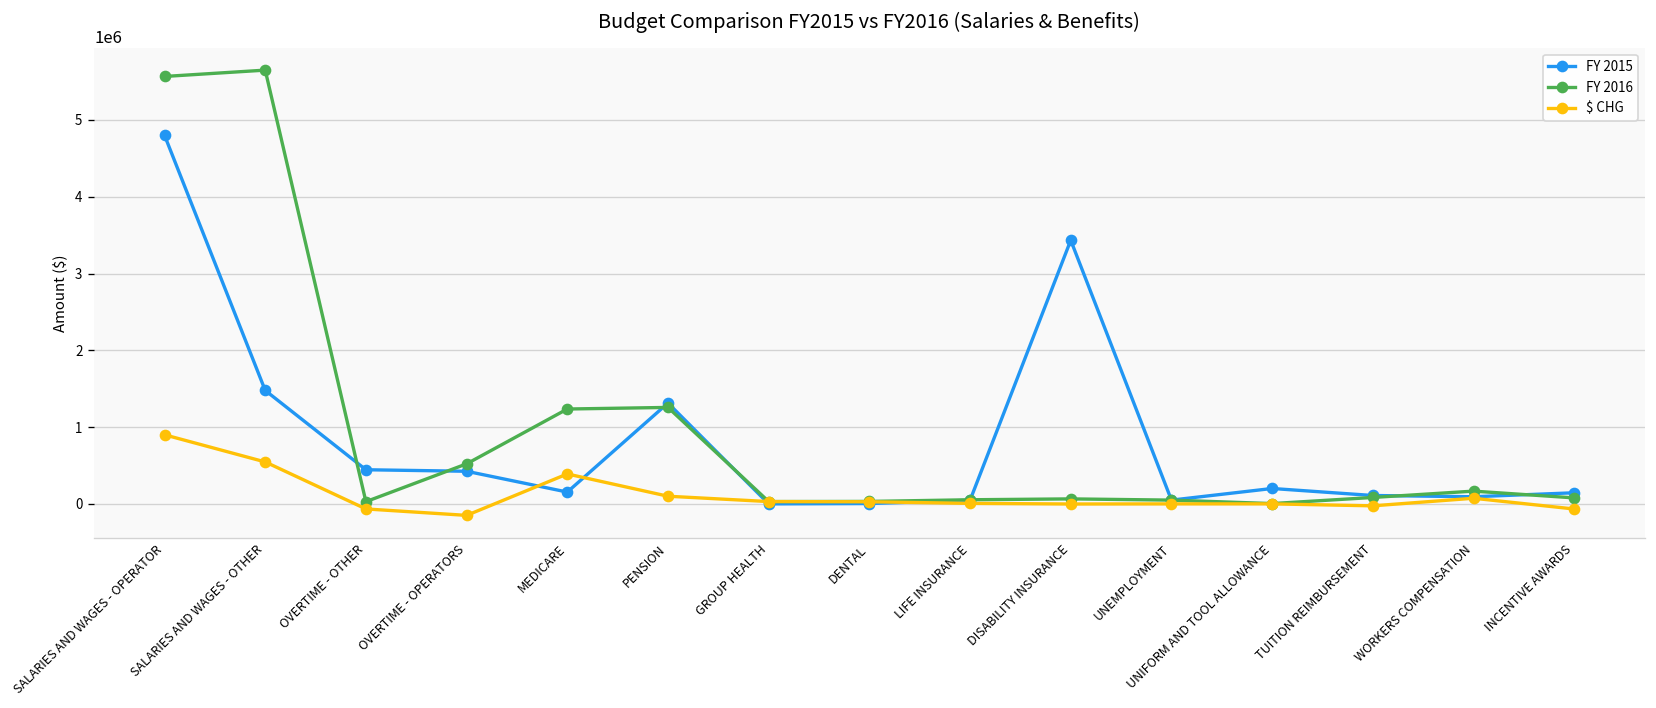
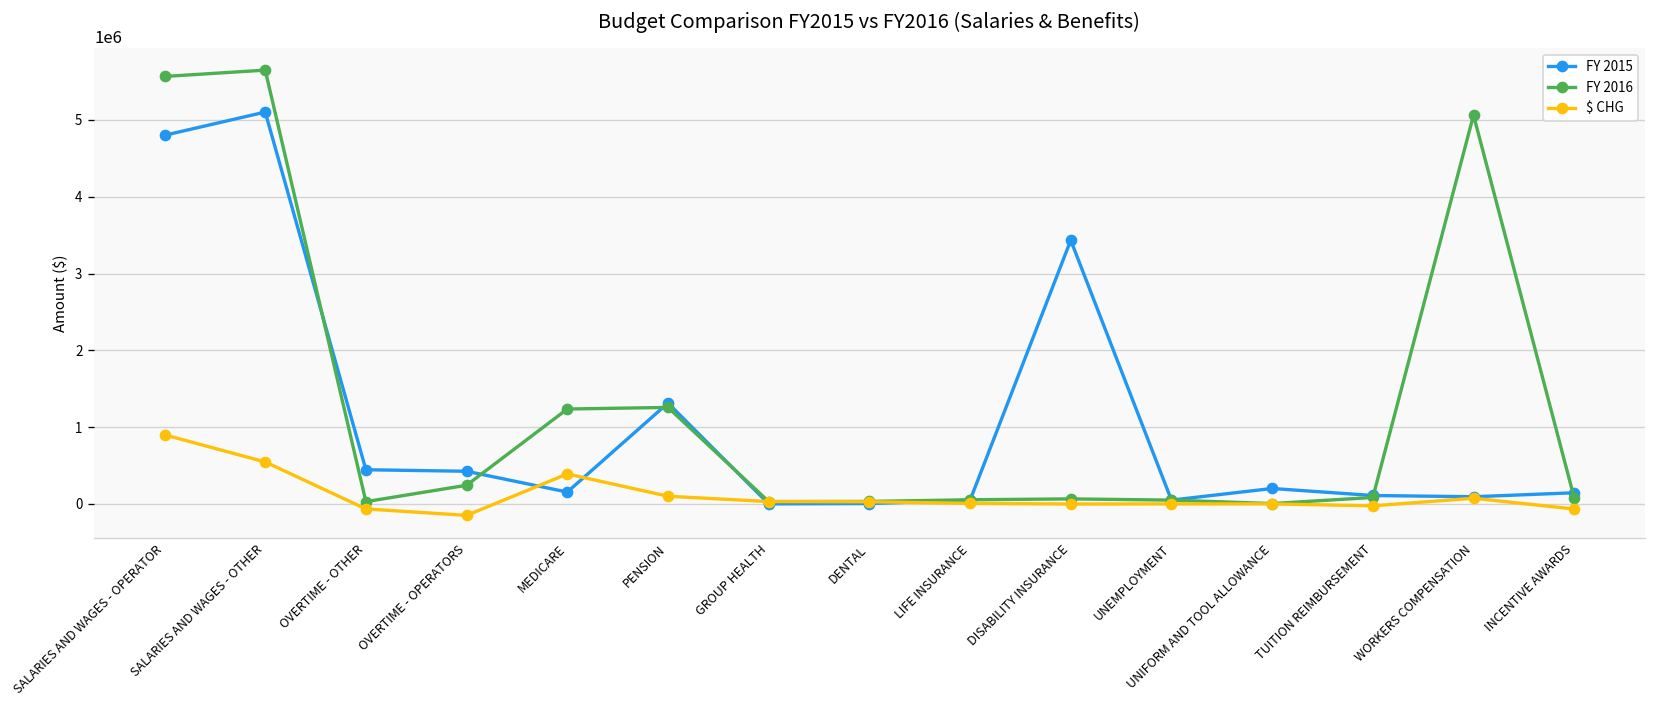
  {
    "FY 2015": {
      "SALARIES AND WAGES - OPERATOR": 4800000,
-     "SALARIES AND WAGES - OTHER": 1500000,
+     "SALARIES AND WAGES - OTHER": 5100000,
      "OVERTIME - OTHER": 400000,
      "OVERTIME - OPERATORS": 400000,
      "MEDICARE": 200000,
      "PENSION": 1300000,
      "DISABILITY INSURANCE": 3400000,
      "UNIFORM AND TOOL ALLOWANCE": 200000,
      "INCENTIVE AWARDS": 100000
    },
    "FY 2016": {
      "SALARIES AND WAGES - OPERATOR": 5600000,
      "SALARIES AND WAGES - OTHER": 5600000,
      "OVERTIME - OTHER": 0,
-     "OVERTIME - OPERATORS": 500000,
+     "OVERTIME - OPERATORS": 200000,
      "MEDICARE": 1200000,
      "PENSION": 1300000,
      "DISABILITY INSURANCE": 100000,
-     "WORKERS COMPENSATION": 200000,
+     "WORKERS COMPENSATION": 5100000,
      "INCENTIVE AWARDS": 100000
    },
    "$ CHG": {
      "SALARIES AND WAGES - OPERATOR": 900000,
      "SALARIES AND WAGES - OTHER": 500000,
      "OVERTIME - OTHER": -100000,
      "OVERTIME - OPERATORS": -100000,
      "MEDICARE": 400000,
      "PENSION": 100000,
      "LIFE INSURANCE": 0,
      "DISABILITY INSURANCE": 0,
      "UNEMPLOYMENT": 0,
      "TUITION REIMBURSEMENT": 0,
      "INCENTIVE AWARDS": -100000
    }
  }
